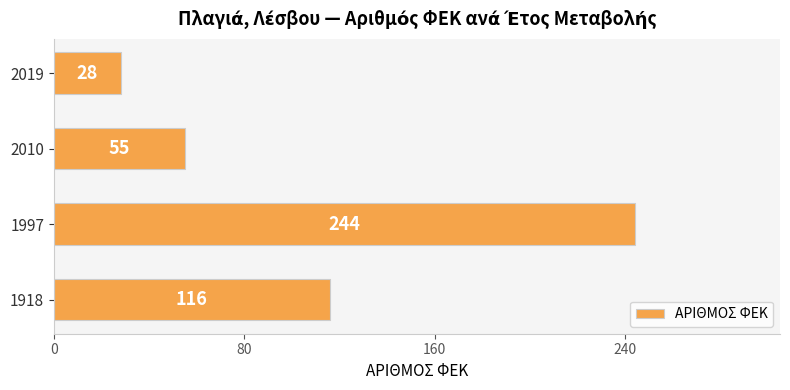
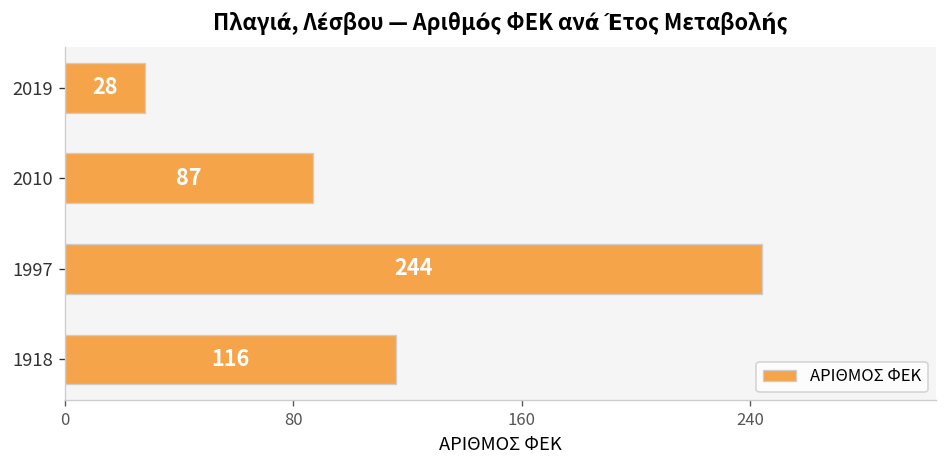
  {
    "2019": 28,
-   "2010": 55,
+   "2010": 87,
    "1997": 244,
    "1918": 116
  }
